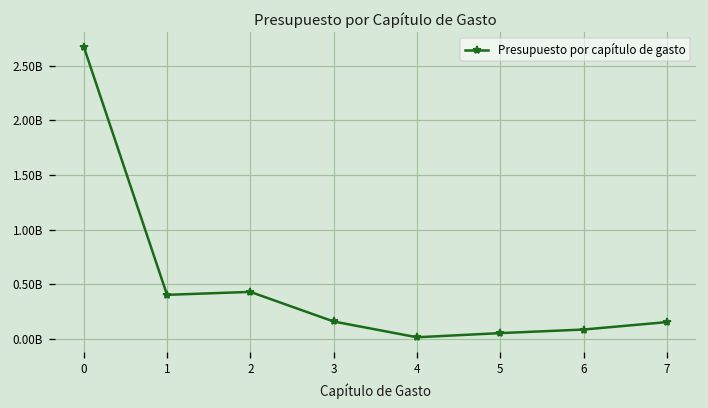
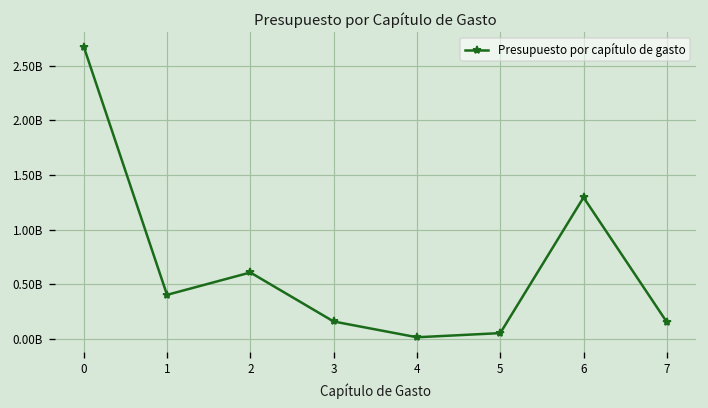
  {
    "0": 2700000000,
    "1": 400000000,
-   "2": 400000000,
+   "2": 600000000,
    "3": 200000000,
    "4": 0,
    "5": 100000000,
-   "6": 100000000,
+   "6": 1300000000,
    "7": 200000000
  }
